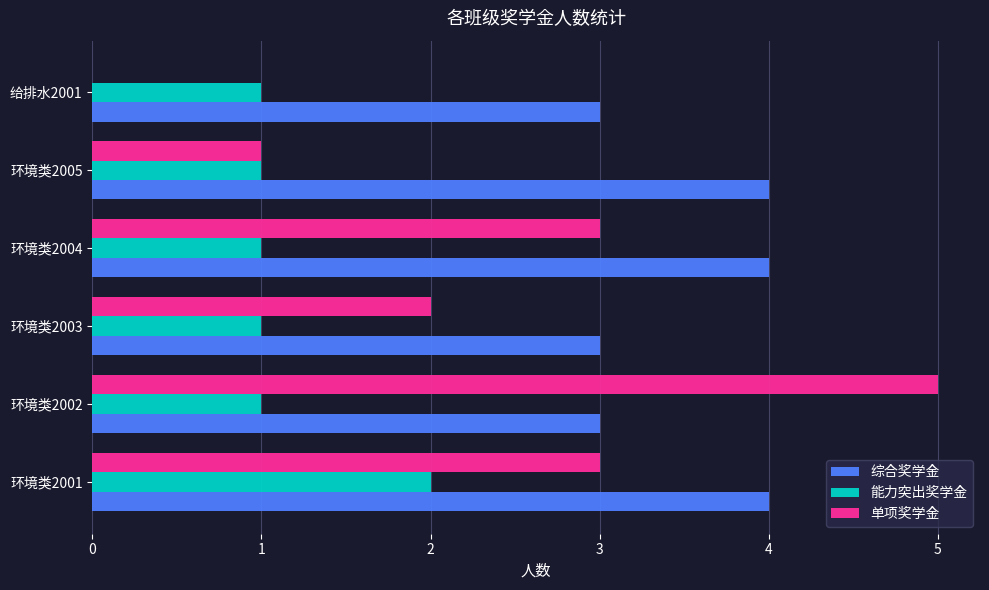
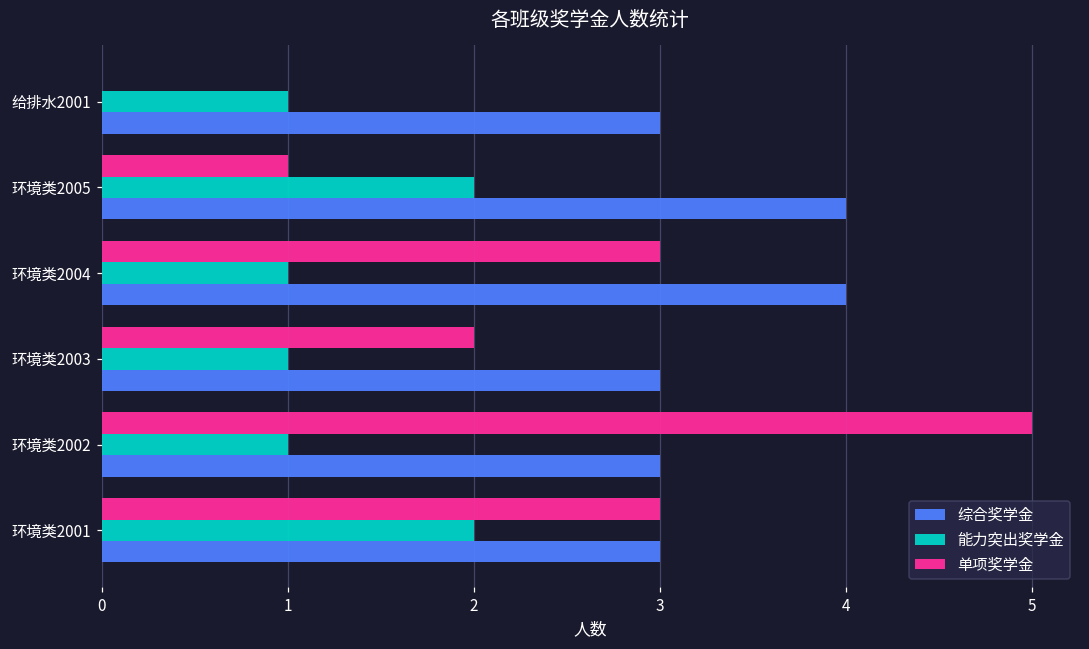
  {
    "综合奖学金": {
      "给排水2001": 3,
      "环境类2005": 4,
      "环境类2004": 4,
      "环境类2003": 3,
      "环境类2002": 3,
-     "环境类2001": 4
+     "环境类2001": 3
    },
    "能力突出奖学金": {
      "给排水2001": 1,
-     "环境类2005": 1,
+     "环境类2005": 2,
      "环境类2004": 1,
      "环境类2003": 1,
      "环境类2002": 1,
      "环境类2001": 2
    },
    "单项奖学金": {
      "给排水2001": 0,
      "环境类2005": 1,
      "环境类2004": 3,
      "环境类2003": 2,
      "环境类2002": 5,
      "环境类2001": 3
    }
  }
